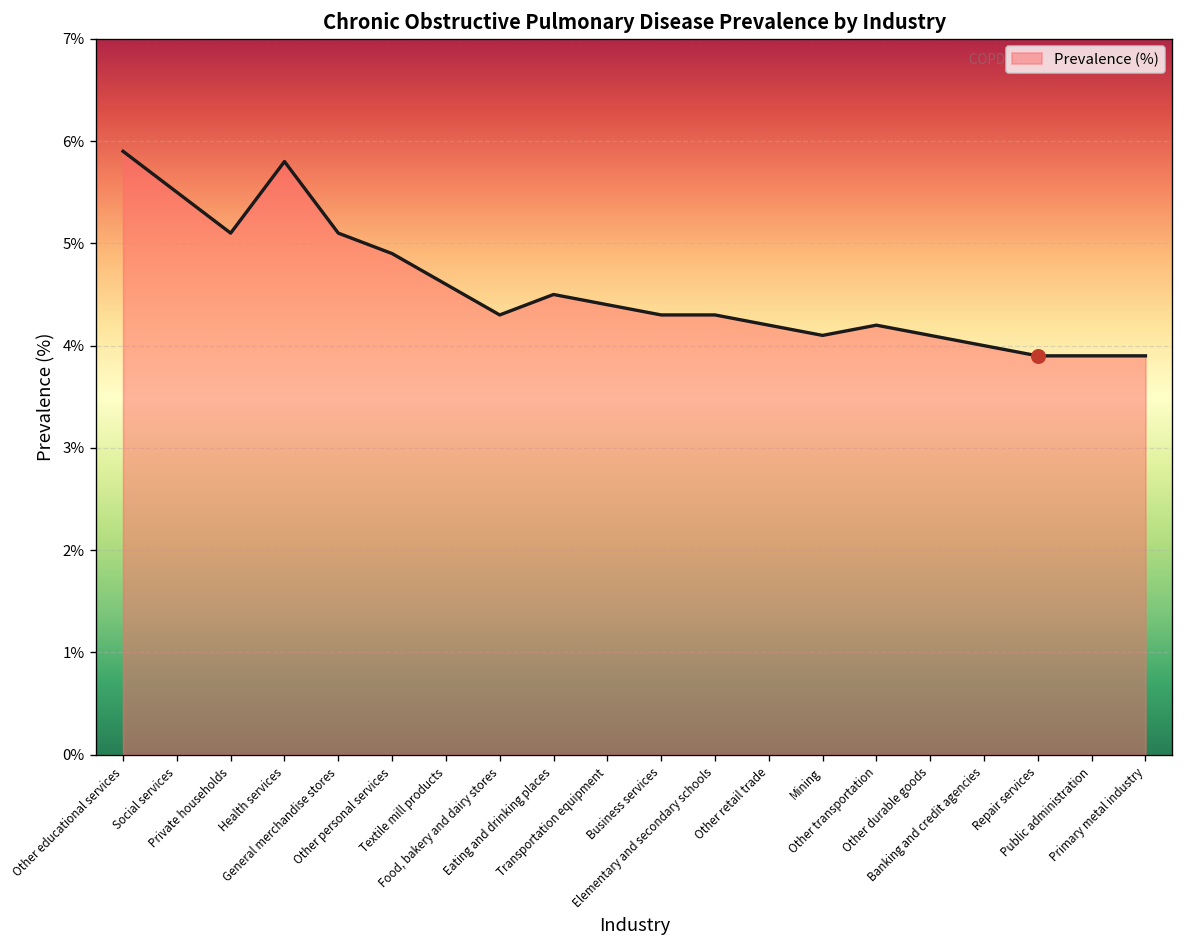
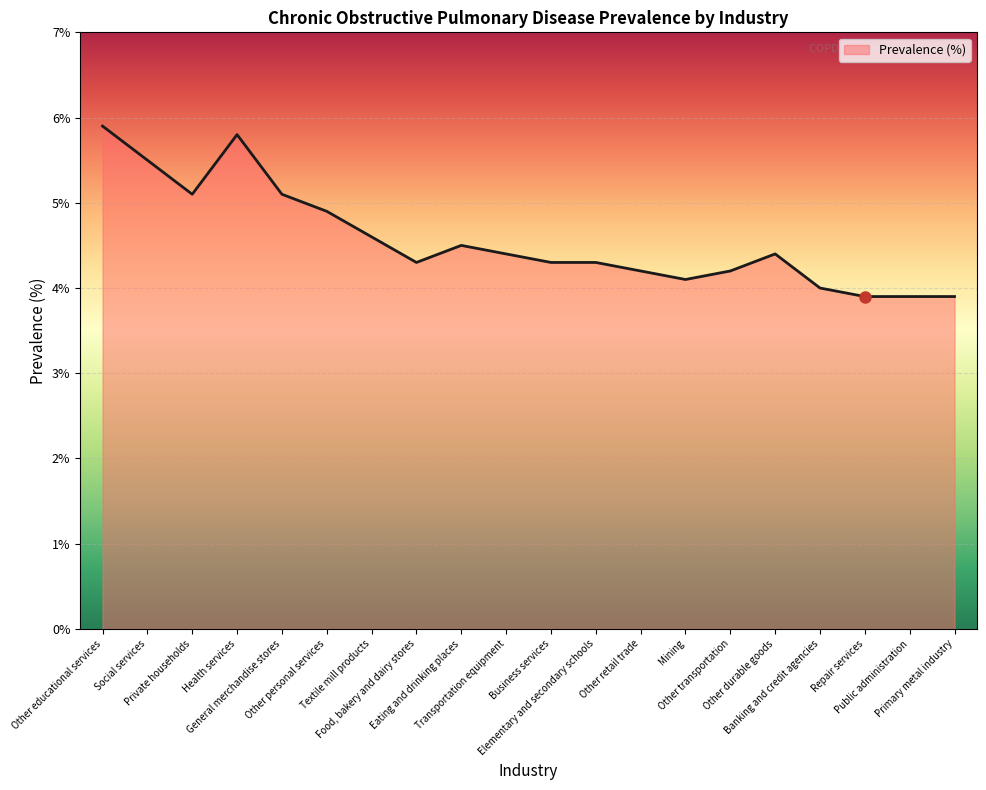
  {
    "Prevalence (%)": {
      "Other educational services": "5.9%",
      "Social services": "5.5%",
      "Private households": "5.1%",
      "Health services": "5.8%",
      "General merchandise stores": "5.1%",
      "Other personal services": "4.9%",
      "Textile mill products": "4.6%",
      "Food, bakery and dairy stores": "4.3%",
      "Eating and drinking places": "4.5%",
      "Transportation equipment": "4.4%",
      "Business services": "4.3%",
      "Elementary and secondary schools": "4.3%",
      "Other retail trade": "4.2%",
      "Mining": "4.1%",
      "Other transportation": "4.2%",
-     "Other durable goods": "4.1%",
+     "Other durable goods": "4.4%",
      "Banking and credit agencies": "4.0%",
      "Public administration": "3.9%",
      "Primary metal industry": "3.9%"
    }
  }
